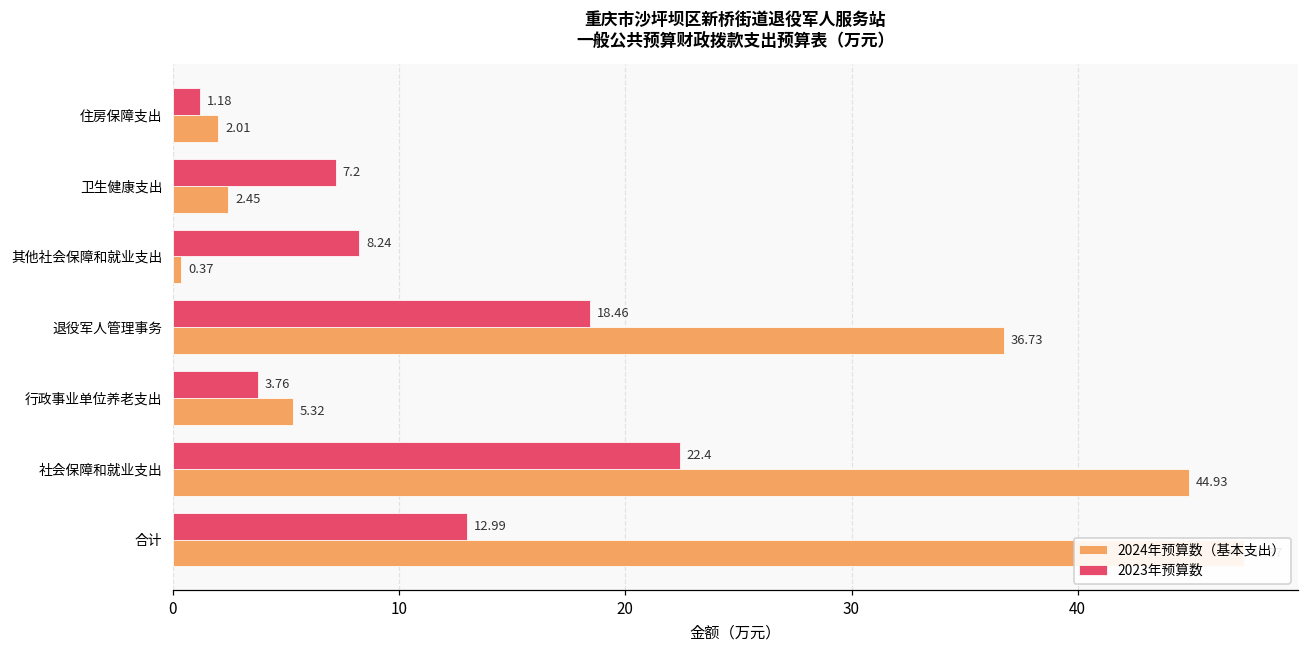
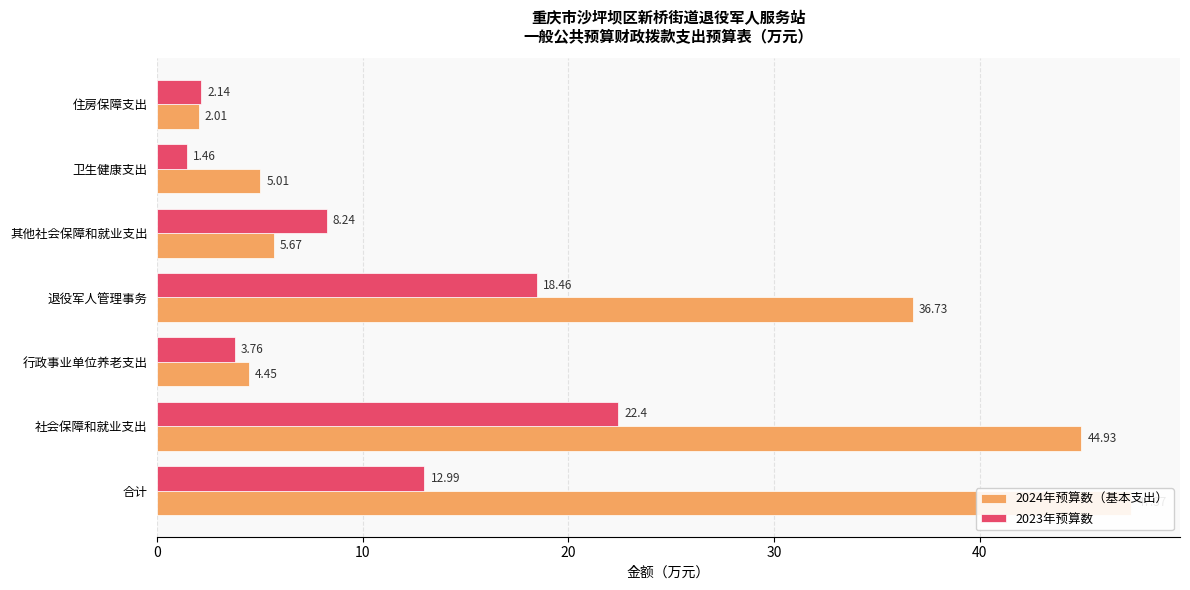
  {
    "2024年预算数（基本支出）": {
      "住房保障支出": 2.01,
-     "卫生健康支出": 2.45,
-     "其他社会保障和就业支出": 0.37,
+     "卫生健康支出": 5.01,
+     "其他社会保障和就业支出": 5.67,
      "退役军人管理事务": 36.73,
-     "行政事业单位养老支出": 5.32,
+     "行政事业单位养老支出": 4.45,
      "社会保障和就业支出": 44.93
    },
    "2023年预算数": {
-     "住房保障支出": 1.18,
-     "卫生健康支出": 7.2,
+     "住房保障支出": 2.14,
+     "卫生健康支出": 1.46,
      "其他社会保障和就业支出": 8.24,
      "退役军人管理事务": 18.46,
      "行政事业单位养老支出": 3.76,
      "社会保障和就业支出": 22.4,
      "合计": 12.99
    }
  }
